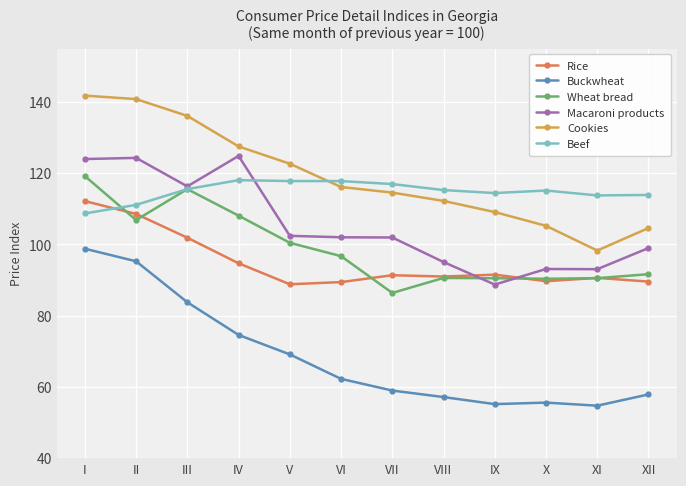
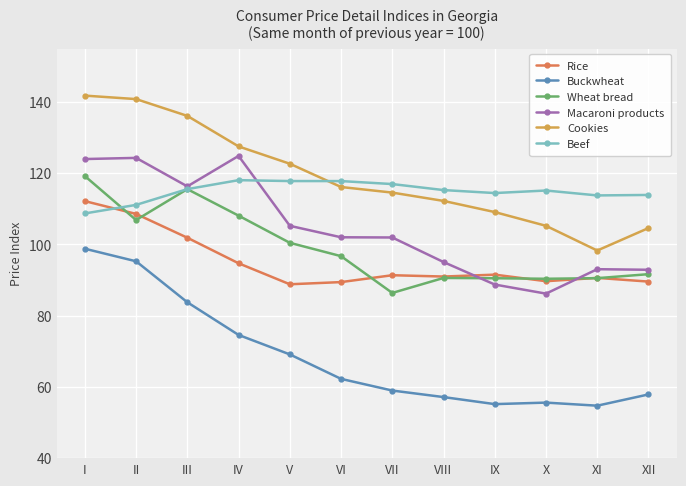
  {
    "Wheat bread": {
      "I": 119,
      "II": 107,
      "IV": 108,
      "V": 100,
      "VI": 97,
      "VII": 86,
      "IX": 91,
      "XII": 92
    },
    "Macaroni products": {
      "I": 124,
      "II": 124,
      "III": 116,
      "IV": 125,
-     "V": 102,
+     "V": 105,
      "VI": 102,
      "VII": 102,
      "VIII": 95,
      "IX": 89,
-     "X": 93,
+     "X": 86,
      "XI": 93,
-     "XII": 99
+     "XII": 93
    }
  }
